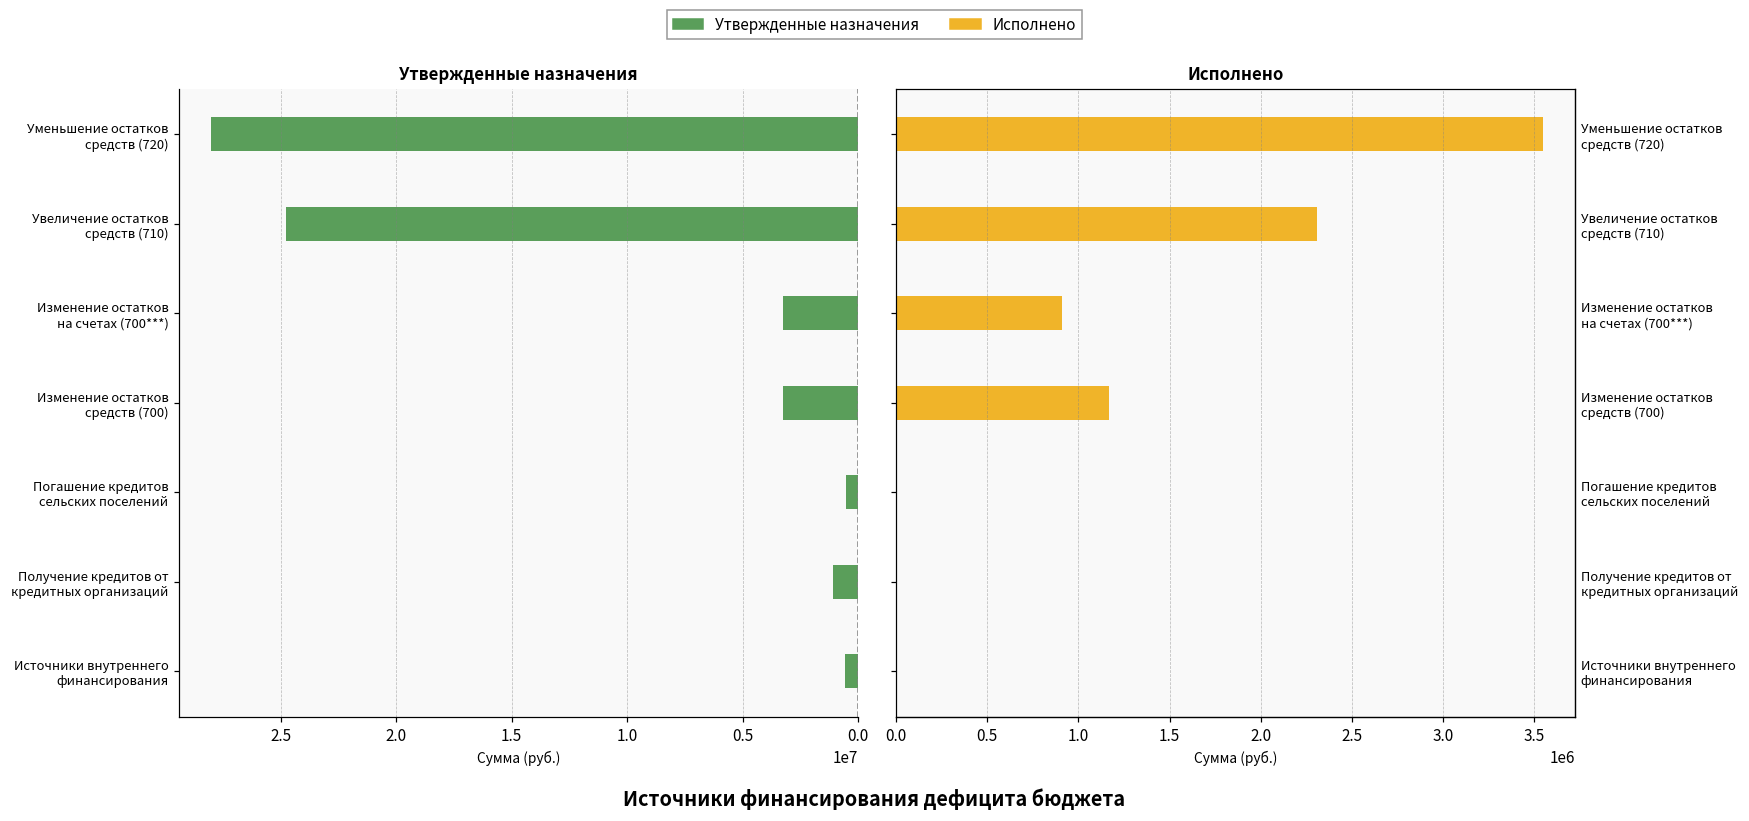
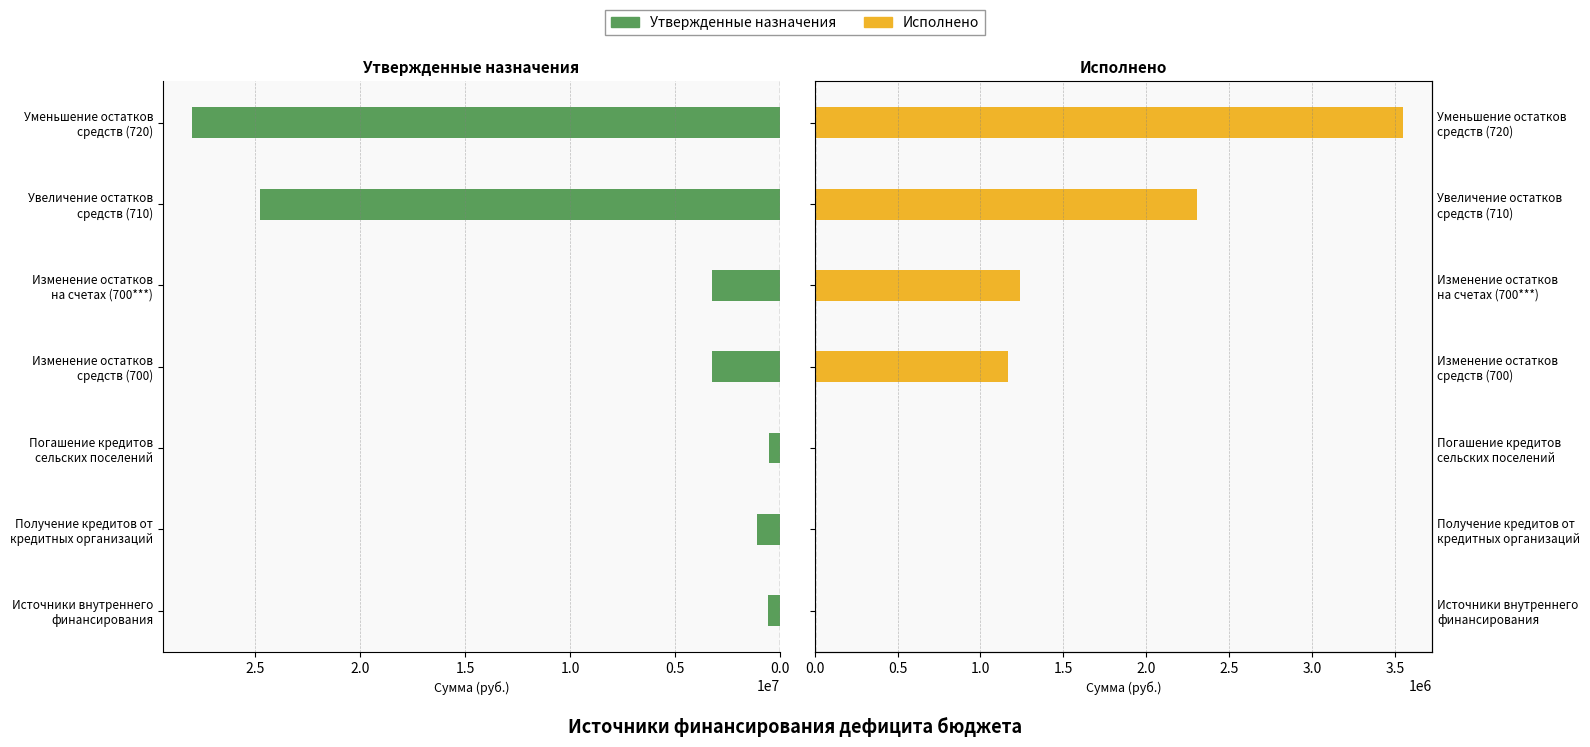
  {
    "Утвержденные назначения": {
      "Уменьшение остатков средств (720)": 28000000,
      "Увеличение остатков средств (710)": 24700000,
      "Изменение остатков на счетах (700***)": 3200000,
      "Изменение остатков средств (700)": 3200000,
      "Погашение кредитов сельских поселений": 500000,
      "Получение кредитов от кредитных организаций": 1100000,
      "Источники внутреннего финансирования": 600000
    },
    "Исполнено": {
      "Уменьшение остатков средств (720)": 3550000,
      "Увеличение остатков средств (710)": 2310000,
-     "Изменение остатков на счетах (700***)": 910000,
+     "Изменение остатков на счетах (700***)": 1240000,
      "Изменение остатков средств (700)": 1170000,
      "Погашение кредитов сельских поселений": 0,
      "Получение кредитов от кредитных организаций": 0,
      "Источники внутреннего финансирования": 0
    }
  }
